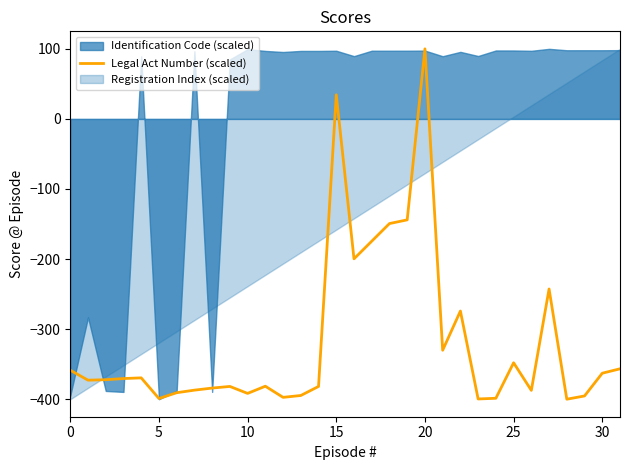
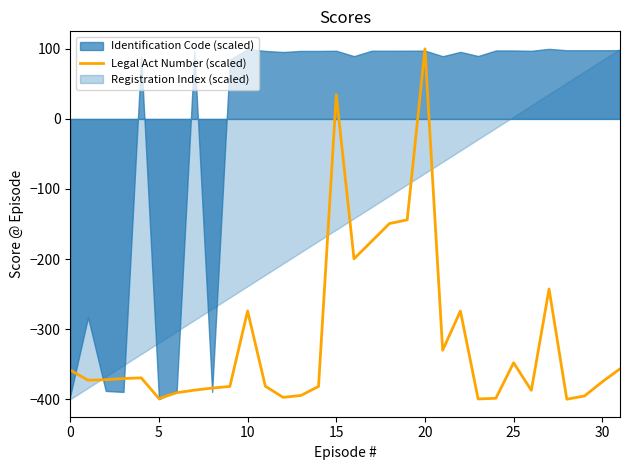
  {
    "Legal Act Number (scaled)": {
      "0": -360,
      "5": -400,
-     "10": -390,
+     "10": -270,
      "15": 30,
      "25": -350,
-     "30": -360
+     "30": -380
    }
  }
